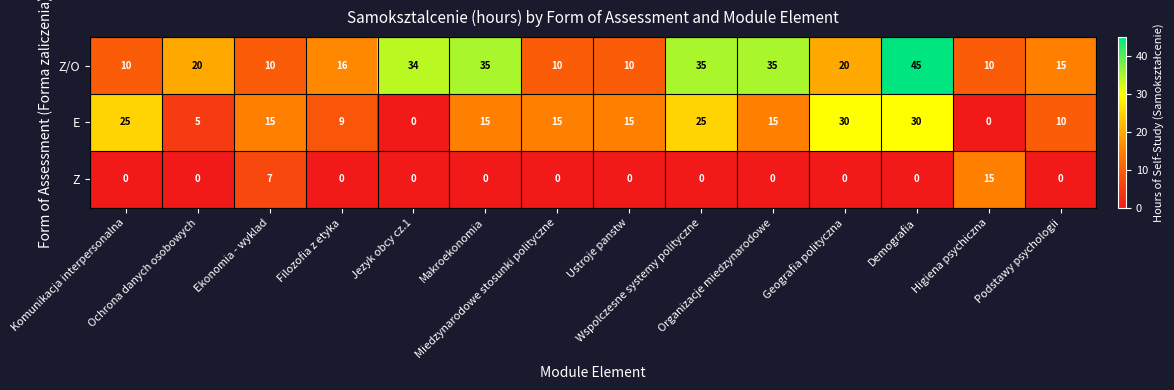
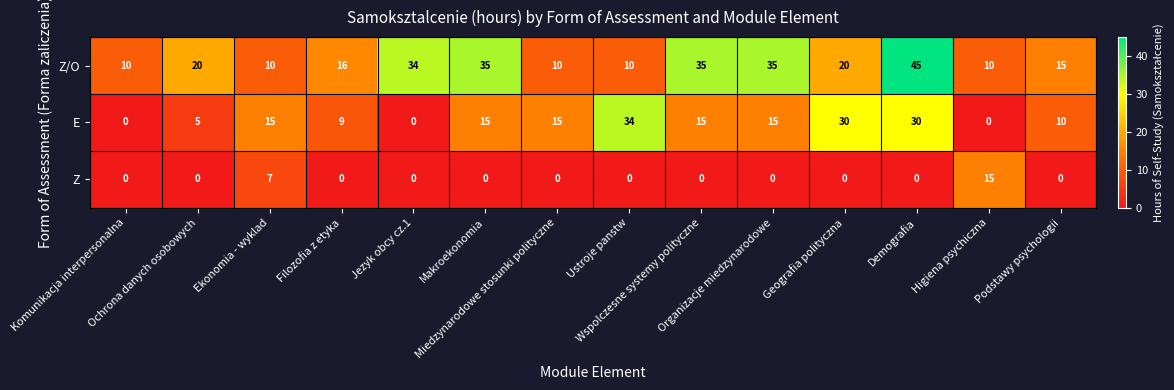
  {
    "Z/O": {
      "Komunikacja interpersonalna": 10,
      "Ochrona danych osobowych": 20,
      "Ekonomia - wyklad": 10,
      "Filozofia z etyka": 16,
      "Jezyk obcy cz.1": 34,
      "Makroekonomia": 35,
      "Miedzynarodowe stosunki polityczne": 10,
      "Ustroje panstw": 10,
      "Wspolczesne systemy polityczne": 35,
      "Organizacje miedzynarodowe": 35,
      "Geografia polityczna": 20,
      "Demografia": 45,
      "Higiena psychiczna": 10,
      "Podstawy psychologii": 15
    },
    "E": {
-     "Komunikacja interpersonalna": 25,
+     "Komunikacja interpersonalna": 0,
      "Ochrona danych osobowych": 5,
      "Ekonomia - wyklad": 15,
      "Filozofia z etyka": 9,
      "Jezyk obcy cz.1": 0,
      "Makroekonomia": 15,
      "Miedzynarodowe stosunki polityczne": 15,
-     "Ustroje panstw": 15,
-     "Wspolczesne systemy polityczne": 25,
+     "Ustroje panstw": 34,
+     "Wspolczesne systemy polityczne": 15,
      "Organizacje miedzynarodowe": 15,
      "Geografia polityczna": 30,
      "Demografia": 30,
      "Higiena psychiczna": 0,
      "Podstawy psychologii": 10
    },
    "Z": {
      "Komunikacja interpersonalna": 0,
      "Ochrona danych osobowych": 0,
      "Ekonomia - wyklad": 7,
      "Filozofia z etyka": 0,
      "Jezyk obcy cz.1": 0,
      "Makroekonomia": 0,
      "Miedzynarodowe stosunki polityczne": 0,
      "Ustroje panstw": 0,
      "Wspolczesne systemy polityczne": 0,
      "Organizacje miedzynarodowe": 0,
      "Geografia polityczna": 0,
      "Demografia": 0,
      "Higiena psychiczna": 15,
      "Podstawy psychologii": 0
    }
  }
